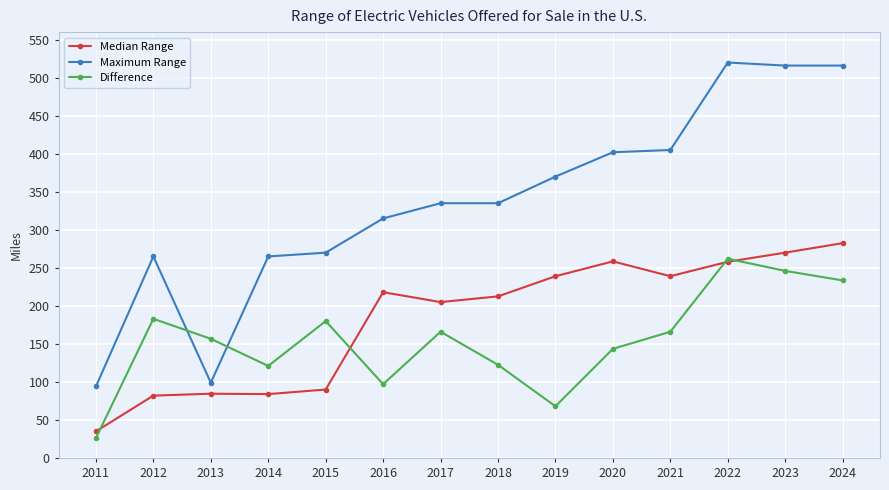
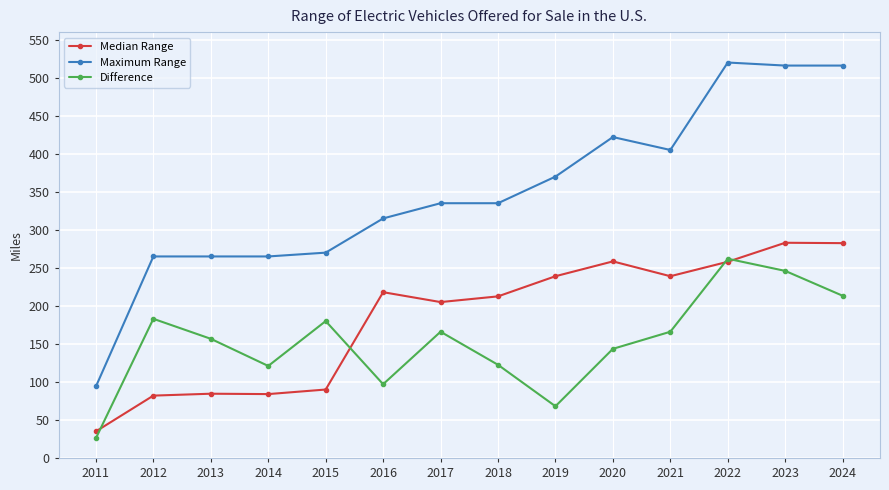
  {
    "Median Range": {
      "2011": 40,
      "2012": 80,
      "2013": 80,
      "2014": 80,
      "2015": 90,
      "2016": 220,
      "2017": 210,
      "2018": 210,
      "2019": 240,
      "2020": 260,
      "2021": 240,
      "2022": 260,
-     "2023": 270,
+     "2023": 280,
      "2024": 280
    },
    "Maximum Range": {
      "2011": 90,
      "2012": 270,
-     "2013": 100,
+     "2013": 270,
      "2014": 270,
      "2015": 270,
      "2016": 320,
      "2017": 340,
      "2018": 340,
      "2019": 370,
-     "2020": 400,
+     "2020": 420,
      "2021": 410,
      "2022": 520,
      "2023": 520,
      "2024": 520
    },
    "Difference": {
      "2011": 30,
      "2012": 180,
      "2013": 160,
      "2014": 120,
      "2015": 180,
      "2016": 100,
      "2017": 170,
      "2018": 120,
      "2019": 70,
      "2020": 140,
      "2021": 170,
      "2022": 260,
      "2023": 250,
-     "2024": 230
+     "2024": 210
    }
  }
